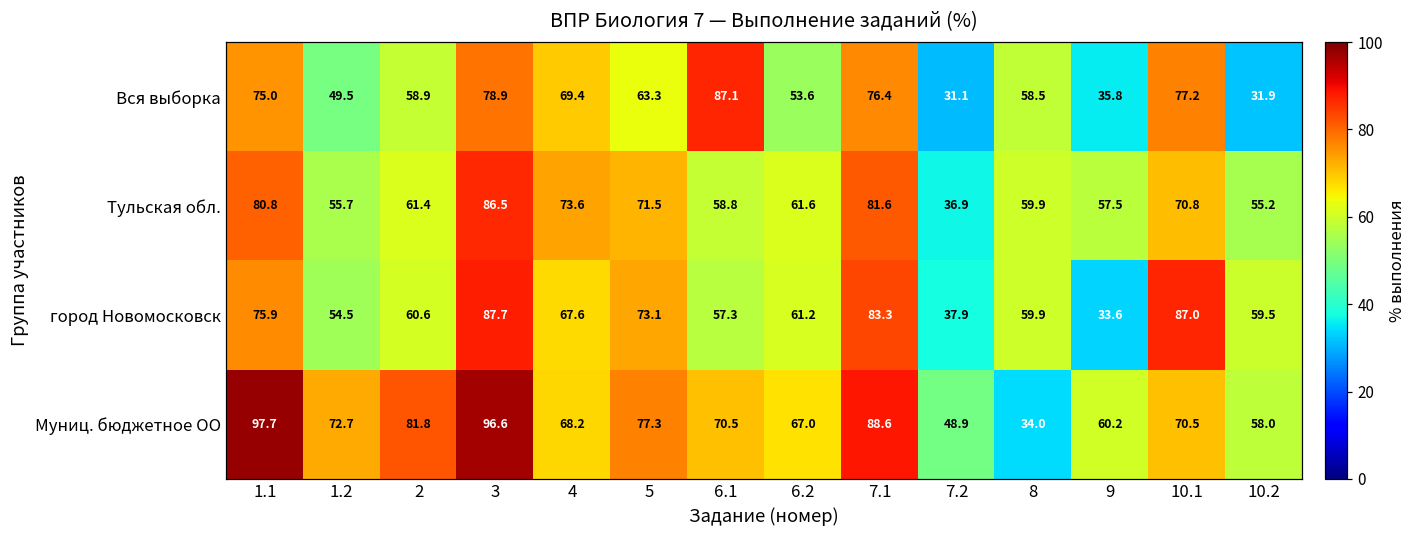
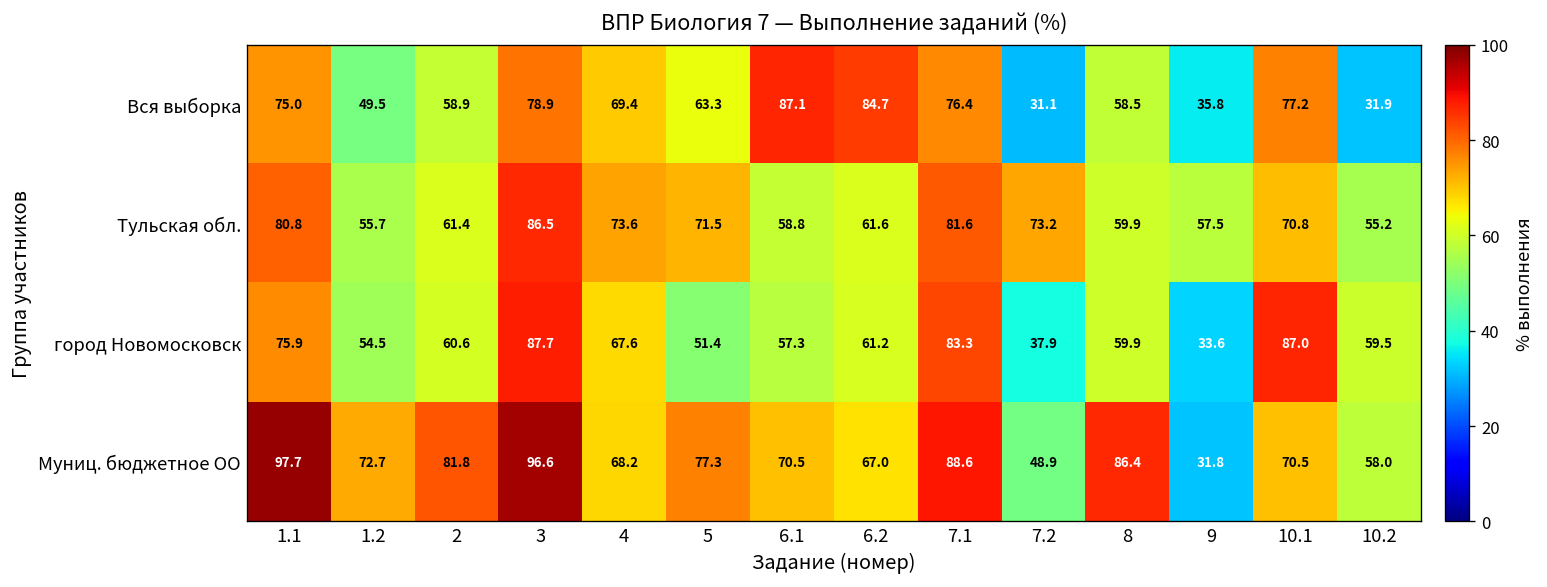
  {
    "Вся выборка": {
      "1.1": 75.0,
      "1.2": 49.5,
      "2": 58.9,
      "3": 78.9,
      "4": 69.4,
      "5": 63.3,
      "6.1": 87.1,
-     "6.2": 53.6,
+     "6.2": 84.7,
      "7.1": 76.4,
      "7.2": 31.1,
      "8": 58.5,
      "9": 35.8,
      "10.1": 77.2,
      "10.2": 31.9
    },
    "Тульская обл.": {
      "1.1": 80.8,
      "1.2": 55.7,
      "2": 61.4,
      "3": 86.5,
      "4": 73.6,
      "5": 71.5,
      "6.1": 58.8,
      "6.2": 61.6,
      "7.1": 81.6,
-     "7.2": 36.9,
+     "7.2": 73.2,
      "8": 59.9,
      "9": 57.5,
      "10.1": 70.8,
      "10.2": 55.2
    },
    "город Новомосковск": {
      "1.1": 75.9,
      "1.2": 54.5,
      "2": 60.6,
      "3": 87.7,
      "4": 67.6,
-     "5": 73.1,
+     "5": 51.4,
      "6.1": 57.3,
      "6.2": 61.2,
      "7.1": 83.3,
      "7.2": 37.9,
      "8": 59.9,
      "9": 33.6,
      "10.1": 87.0,
      "10.2": 59.5
    },
    "Муниц. бюджетное ОО": {
      "1.1": 97.7,
      "1.2": 72.7,
      "2": 81.8,
      "3": 96.6,
      "4": 68.2,
      "5": 77.3,
      "6.1": 70.5,
      "6.2": 67.0,
      "7.1": 88.6,
      "7.2": 48.9,
-     "8": 34.0,
-     "9": 60.2,
+     "8": 86.4,
+     "9": 31.8,
      "10.1": 70.5,
      "10.2": 58.0
    }
  }
